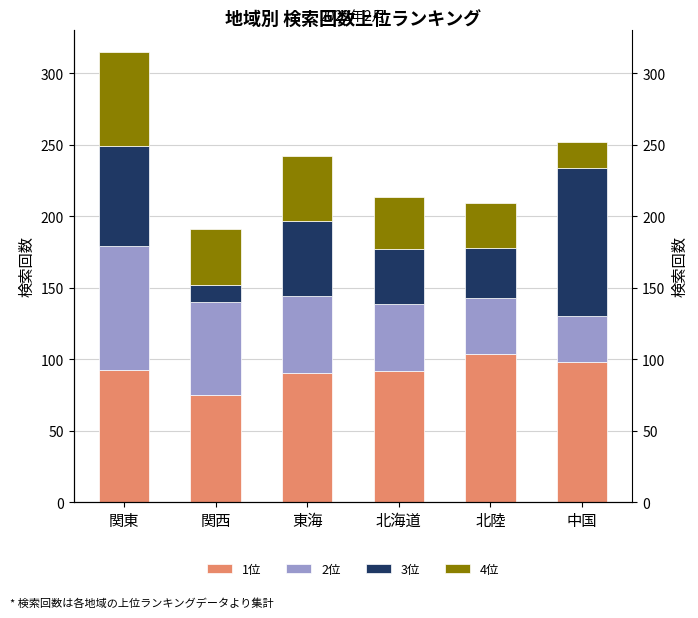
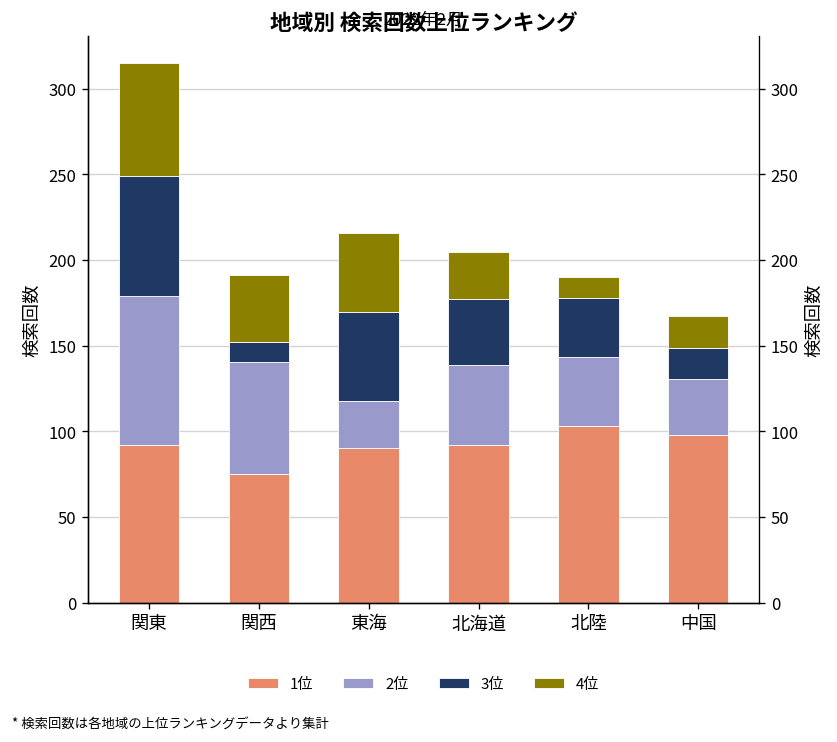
  {
    "1位": {
      "関東": 92,
      "関西": 75,
      "東海": 91,
      "北海道": 92,
      "北陸": 103,
      "中国": 98
    },
    "2位": {
      "関東": 87,
      "関西": 65,
-     "東海": 54,
+     "東海": 27,
      "北海道": 47,
      "北陸": 40,
      "中国": 33
    },
    "3位": {
      "関東": 70,
      "関西": 12,
      "東海": 52,
      "北海道": 38,
      "北陸": 34,
-     "中国": 103
+     "中国": 18
    },
    "4位": {
      "関東": 66,
      "関西": 39,
      "東海": 46,
-     "北海道": 36,
-     "北陸": 31,
+     "北海道": 27,
+     "北陸": 12,
      "中国": 18
    }
  }
